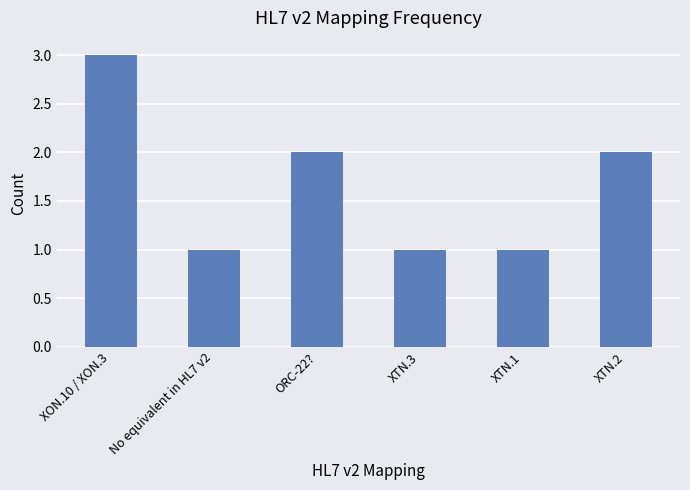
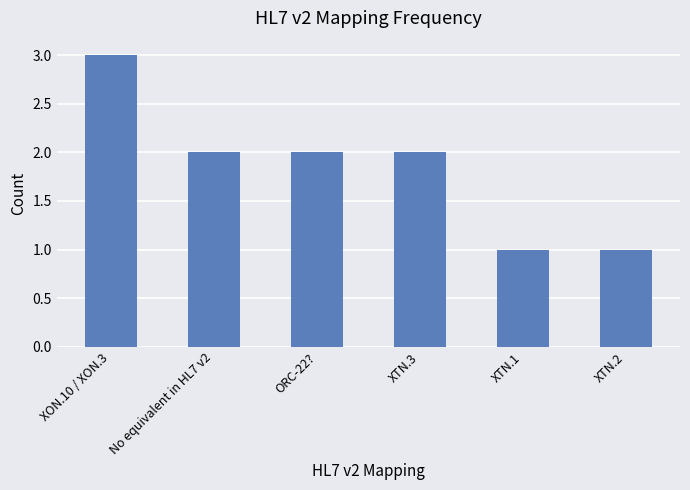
  {
    "XON.10 / XON.3": 3,
-   "No equivalent in HL7 v2": 1,
+   "No equivalent in HL7 v2": 2,
    "ORC-22?": 2,
-   "XTN.3": 1,
+   "XTN.3": 2,
    "XTN.1": 1,
-   "XTN.2": 2
+   "XTN.2": 1
  }
